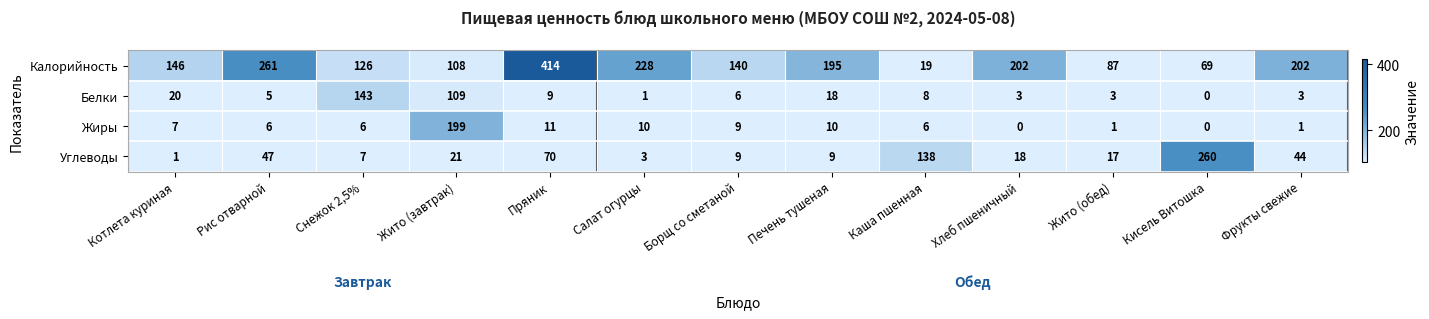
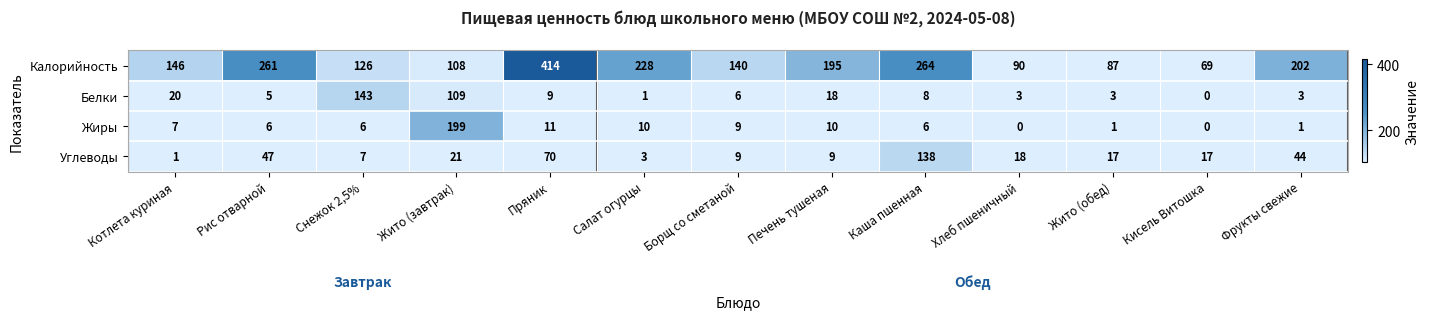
  {
    "Калорийность": {
      "Котлета куриная": 146,
      "Рис отварной": 261,
      "Снежок 2,5%": 126,
      "Жито (завтрак)": 108,
      "Пряник": 414,
      "Салат огурцы": 228,
      "Борщ со сметаной": 140,
      "Печень тушеная": 195,
-     "Каша пшенная": 19,
-     "Хлеб пшеничный": 202,
+     "Каша пшенная": 264,
+     "Хлеб пшеничный": 90,
      "Жито (обед)": 87,
      "Кисель Витошка": 69,
      "Фрукты свежие": 202
    },
    "Белки": {
      "Котлета куриная": 20,
      "Рис отварной": 5,
      "Снежок 2,5%": 143,
      "Жито (завтрак)": 109,
      "Пряник": 9,
      "Салат огурцы": 1,
      "Борщ со сметаной": 6,
      "Печень тушеная": 18,
      "Каша пшенная": 8,
      "Хлеб пшеничный": 3,
      "Жито (обед)": 3,
      "Кисель Витошка": 0,
      "Фрукты свежие": 3
    },
    "Жиры": {
      "Котлета куриная": 7,
      "Рис отварной": 6,
      "Снежок 2,5%": 6,
      "Жито (завтрак)": 199,
      "Пряник": 11,
      "Салат огурцы": 10,
      "Борщ со сметаной": 9,
      "Печень тушеная": 10,
      "Каша пшенная": 6,
      "Хлеб пшеничный": 0,
      "Жито (обед)": 1,
      "Кисель Витошка": 0,
      "Фрукты свежие": 1
    },
    "Углеводы": {
      "Котлета куриная": 1,
      "Рис отварной": 47,
      "Снежок 2,5%": 7,
      "Жито (завтрак)": 21,
      "Пряник": 70,
      "Салат огурцы": 3,
      "Борщ со сметаной": 9,
      "Печень тушеная": 9,
      "Каша пшенная": 138,
      "Хлеб пшеничный": 18,
      "Жито (обед)": 17,
-     "Кисель Витошка": 260,
+     "Кисель Витошка": 17,
      "Фрукты свежие": 44
    }
  }
